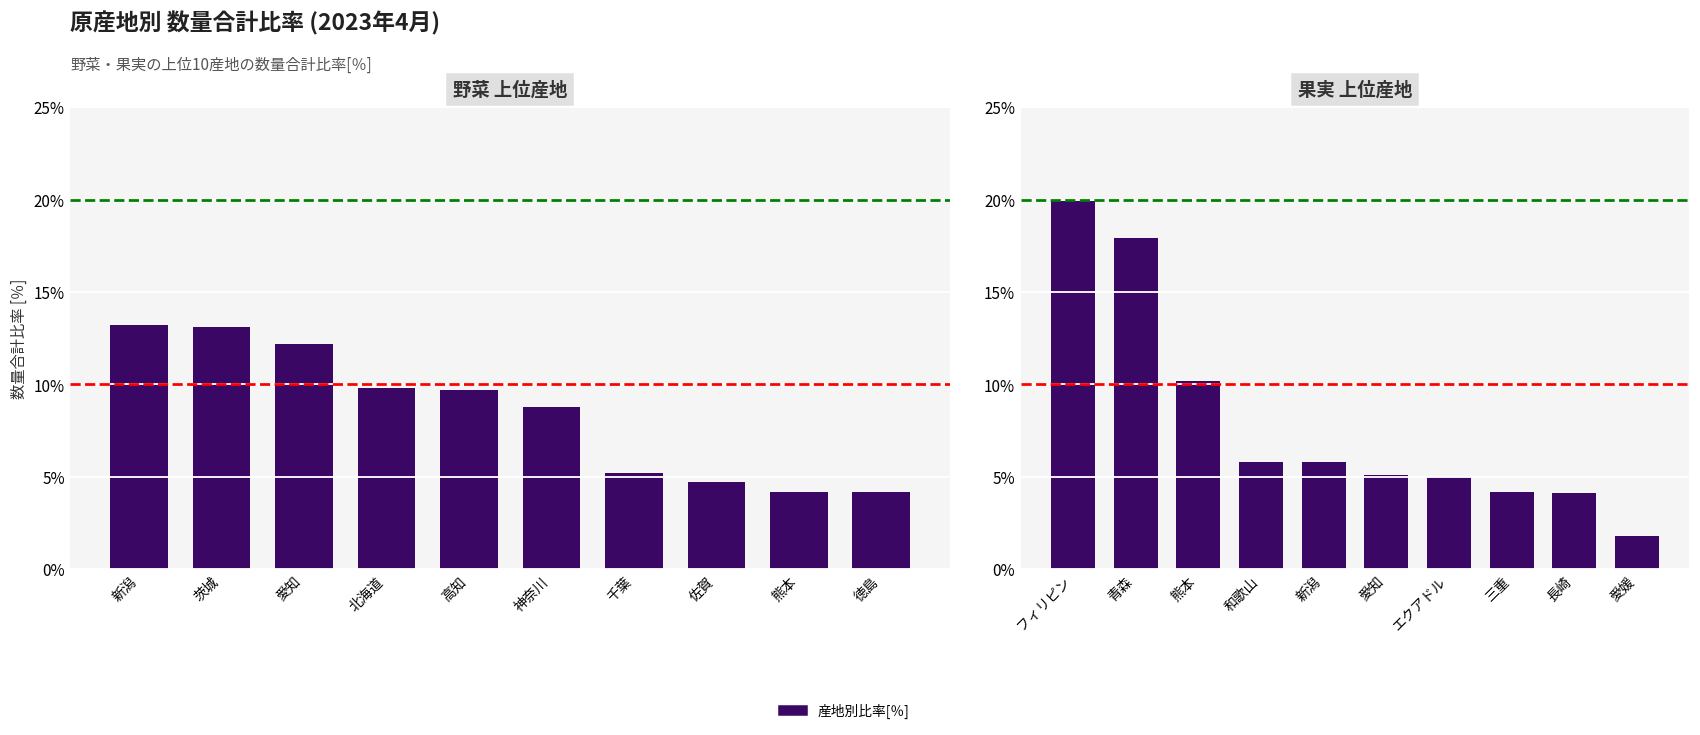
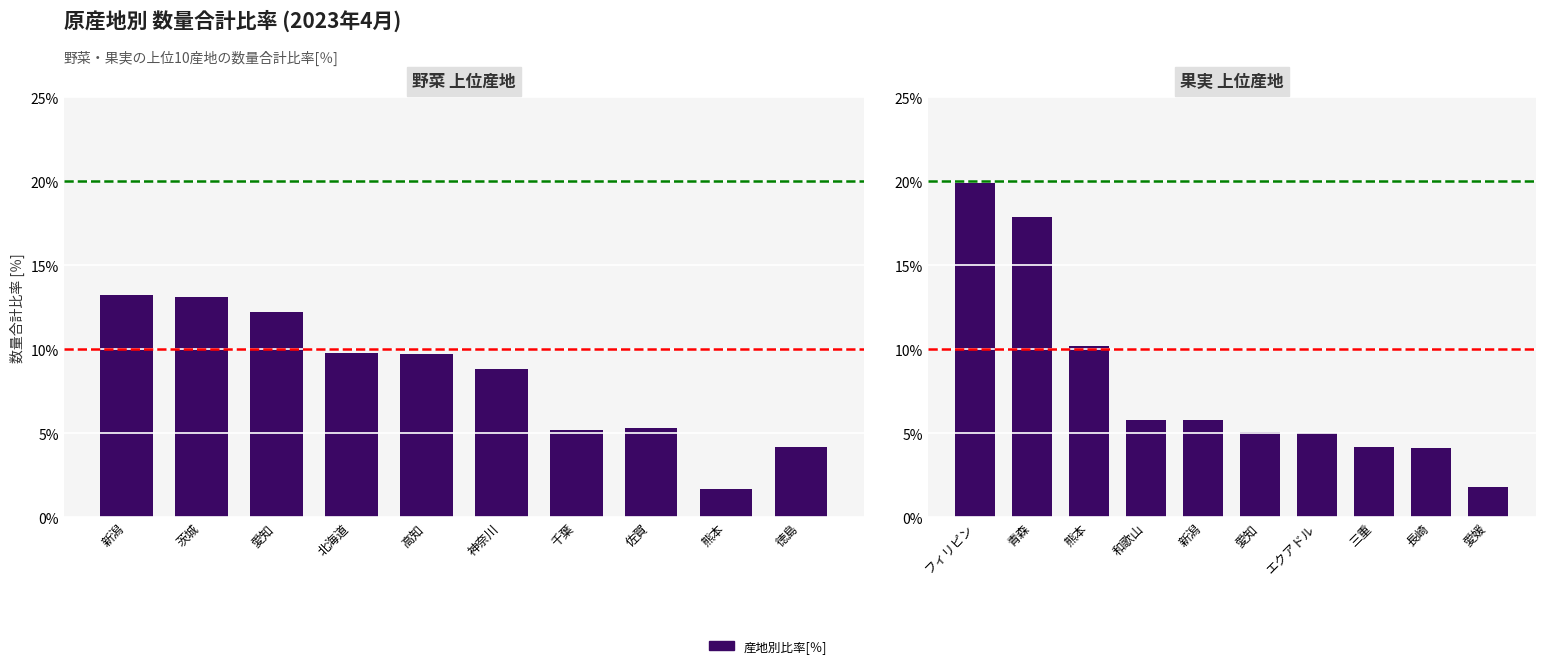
  {
    "野菜 上位産地": {
      "新潟": "13.2%",
      "茨城": "13.1%",
      "愛知": "12.2%",
      "北海道": "9.8%",
      "高知": "9.7%",
      "神奈川": "8.8%",
      "千葉": "5.2%",
-     "佐賀": "4.7%",
-     "熊本": "4.2%",
+     "佐賀": "5.3%",
+     "熊本": "1.7%",
      "徳島": "4.2%"
    },
    "果実 上位産地": {
      "フィリピン": "19.9%",
      "青森": "17.9%",
      "熊本": "10.2%",
      "和歌山": "5.8%",
      "新潟": "5.8%",
      "愛知": "5.1%",
      "エクアドル": "5.0%",
      "三重": "4.2%",
      "長崎": "4.1%",
      "愛媛": "1.8%"
    }
  }
